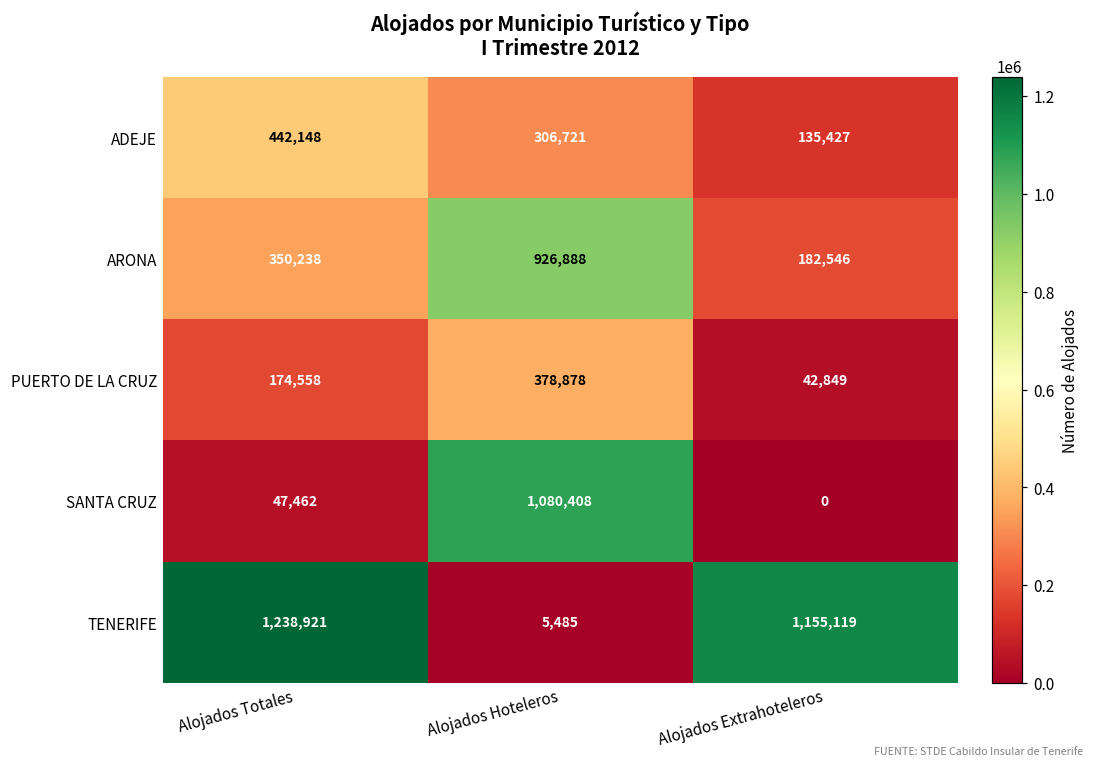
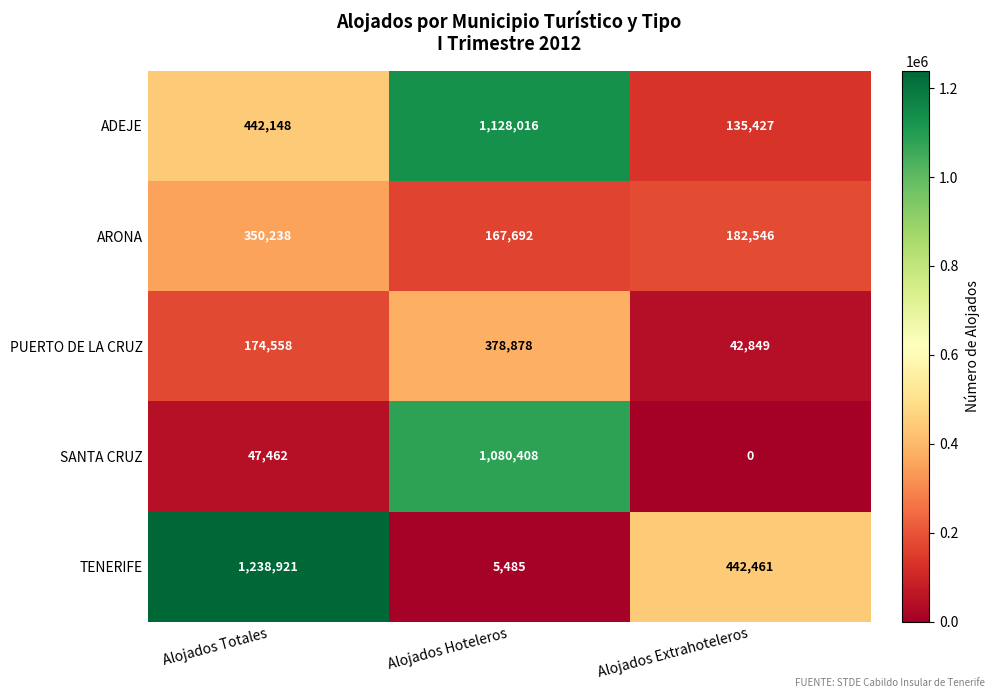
  {
    "ADEJE": {
      "Alojados Totales": "442,148",
-     "Alojados Hoteleros": "306,721",
+     "Alojados Hoteleros": "1,128,016",
      "Alojados Extrahoteleros": "135,427"
    },
    "ARONA": {
      "Alojados Totales": "350,238",
-     "Alojados Hoteleros": "926,888",
+     "Alojados Hoteleros": "167,692",
      "Alojados Extrahoteleros": "182,546"
    },
    "PUERTO DE LA CRUZ": {
      "Alojados Totales": "174,558",
      "Alojados Hoteleros": "378,878",
      "Alojados Extrahoteleros": "42,849"
    },
    "SANTA CRUZ": {
      "Alojados Totales": "47,462",
      "Alojados Hoteleros": "1,080,408",
      "Alojados Extrahoteleros": "0"
    },
    "TENERIFE": {
      "Alojados Totales": "1,238,921",
      "Alojados Hoteleros": "5,485",
-     "Alojados Extrahoteleros": "1,155,119"
+     "Alojados Extrahoteleros": "442,461"
    }
  }
